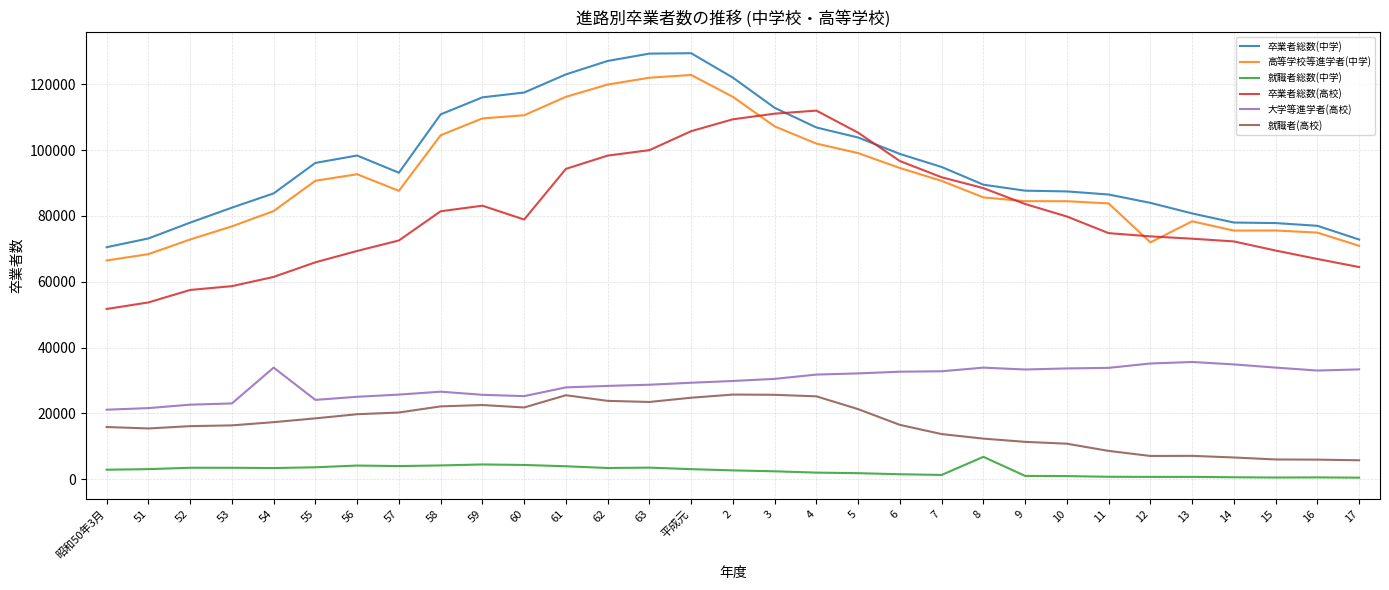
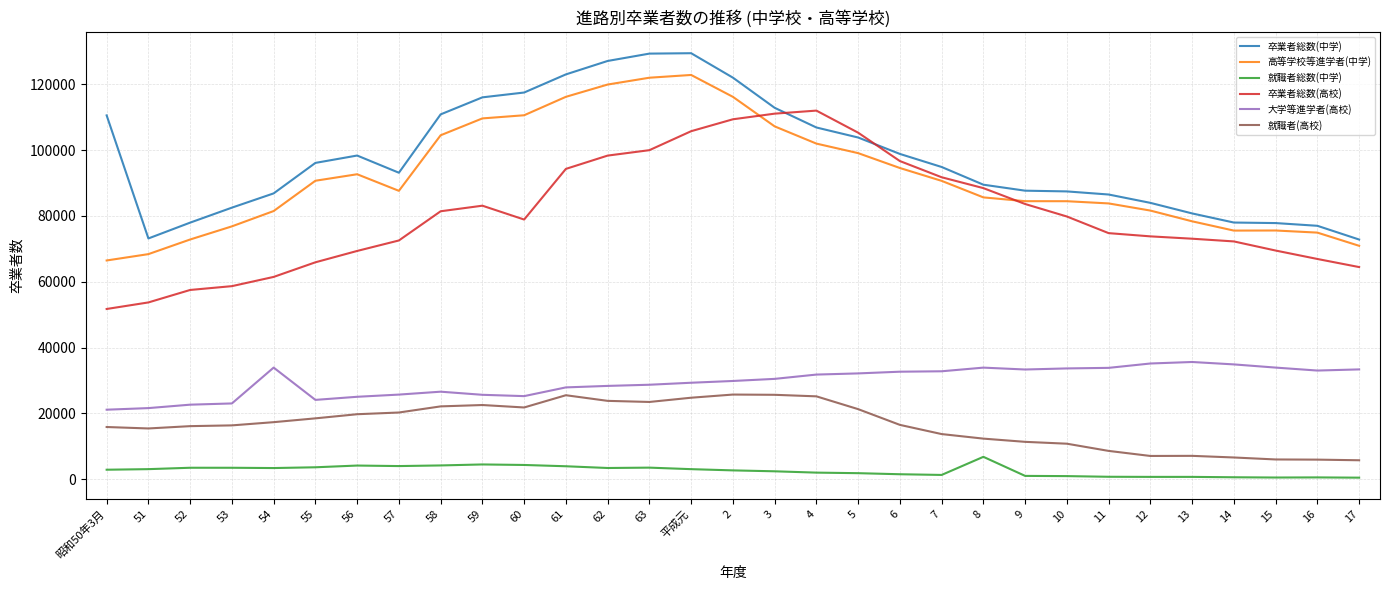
  {
    "卒業者総数(中学)": {
-     "昭和50年3月": 71000,
+     "昭和50年3月": 111000,
      "51": 73000,
      "52": 78000,
      "53": 83000,
      "54": 87000,
      "55": 96000,
      "56": 98000,
      "57": 93000,
      "58": 111000,
      "59": 116000,
      "60": 117000,
      "61": 123000,
      "62": 127000,
      "63": 129000,
      "平成元": 129000,
      "2": 122000,
      "3": 113000,
      "4": 107000,
      "5": 104000,
      "6": 99000,
      "7": 95000,
      "8": 89000,
      "9": 88000,
      "10": 87000,
      "11": 87000,
      "12": 84000,
      "13": 81000,
      "14": 78000,
      "15": 78000,
      "16": 77000,
      "17": 73000
    },
    "高等学校等進学者(中学)": {
      "昭和50年3月": 66000,
      "51": 68000,
      "52": 73000,
      "53": 77000,
      "54": 81000,
      "55": 91000,
      "56": 93000,
      "57": 88000,
      "58": 105000,
      "59": 110000,
      "60": 111000,
      "61": 116000,
      "62": 120000,
      "63": 122000,
      "平成元": 123000,
      "2": 116000,
      "3": 107000,
      "4": 102000,
      "5": 99000,
      "6": 95000,
      "7": 91000,
      "8": 86000,
      "9": 84000,
      "10": 84000,
      "11": 84000,
-     "12": 72000,
+     "12": 82000,
      "13": 78000,
      "14": 76000,
      "15": 76000,
      "16": 75000,
      "17": 71000
    },
    "就職者総数(中学)": {
      "昭和50年3月": 3000,
      "51": 3000,
      "52": 3000,
      "53": 3000,
      "54": 3000,
      "55": 4000,
      "56": 4000,
      "57": 4000,
      "58": 4000,
      "59": 5000,
      "60": 4000,
      "61": 4000,
      "62": 3000,
      "63": 4000,
      "平成元": 3000,
      "2": 3000,
      "3": 2000,
      "4": 2000,
      "5": 2000,
      "6": 2000,
      "7": 1000,
      "8": 7000,
      "9": 1000,
      "10": 1000,
      "11": 1000,
      "12": 1000,
      "13": 1000,
      "14": 1000,
      "15": 1000,
      "16": 1000,
      "17": 0
    },
    "卒業者総数(高校)": {
      "昭和50年3月": 52000,
      "51": 54000,
      "52": 58000,
      "53": 59000,
      "54": 61000,
      "55": 66000,
      "56": 69000,
      "57": 73000,
      "58": 81000,
      "59": 83000,
      "60": 79000,
      "61": 94000,
      "62": 98000,
      "63": 100000,
      "平成元": 106000,
      "2": 109000,
      "3": 111000,
      "4": 112000,
      "5": 105000,
      "6": 97000,
      "7": 92000,
      "8": 88000,
      "9": 84000,
      "10": 80000,
      "11": 75000,
      "12": 74000,
      "13": 73000,
      "14": 72000,
      "15": 69000,
      "16": 67000,
      "17": 64000
    },
    "大学等進学者(高校)": {
      "昭和50年3月": 21000,
      "51": 22000,
      "52": 23000,
      "53": 23000,
      "54": 34000,
      "55": 24000,
      "56": 25000,
      "57": 26000,
      "58": 27000,
      "59": 26000,
      "60": 25000,
      "61": 28000,
      "62": 28000,
      "63": 29000,
      "平成元": 29000,
      "2": 30000,
      "3": 31000,
      "4": 32000,
      "5": 32000,
      "6": 33000,
      "7": 33000,
      "8": 34000,
      "9": 33000,
      "10": 34000,
      "11": 34000,
      "12": 35000,
      "13": 36000,
      "14": 35000,
      "15": 34000,
      "16": 33000,
      "17": 33000
    },
    "就職者(高校)": {
      "昭和50年3月": 16000,
      "51": 15000,
      "52": 16000,
      "53": 16000,
      "54": 17000,
      "55": 19000,
      "56": 20000,
      "57": 20000,
      "58": 22000,
      "59": 23000,
      "60": 22000,
      "61": 26000,
      "62": 24000,
      "63": 23000,
      "平成元": 25000,
      "2": 26000,
      "3": 26000,
      "4": 25000,
      "5": 21000,
      "6": 17000,
      "7": 14000,
      "8": 12000,
      "9": 11000,
      "10": 11000,
      "11": 9000,
      "12": 7000,
      "13": 7000,
      "14": 7000,
      "15": 6000,
      "16": 6000,
      "17": 6000
    }
  }
